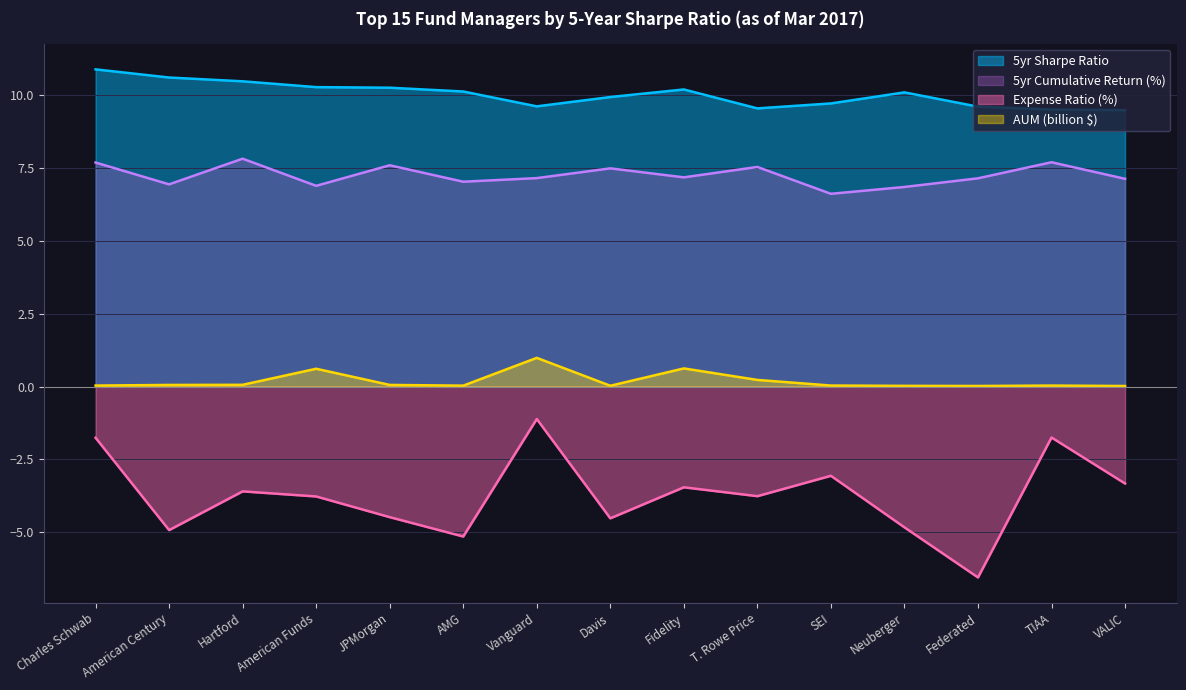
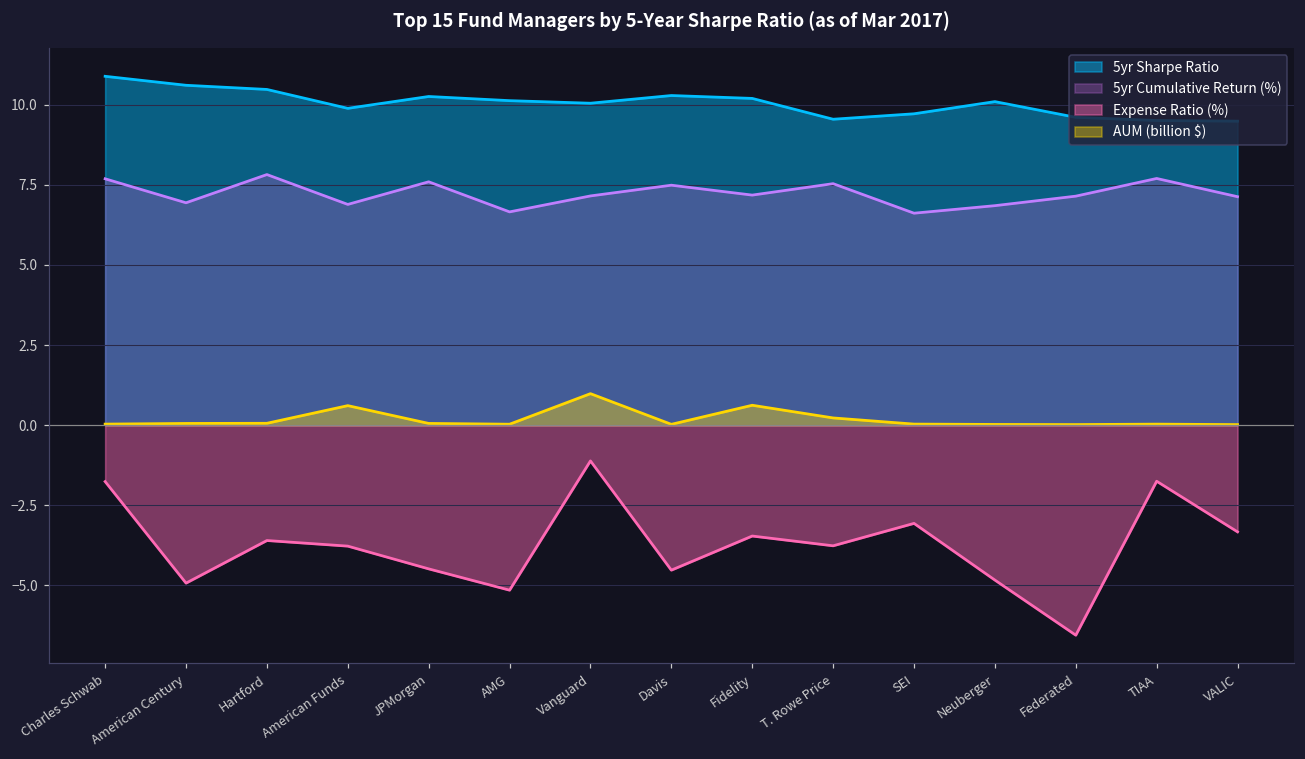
  {
    "5yr Sharpe Ratio": {
      "Charles Schwab": 10.9,
      "American Century": 10.6,
      "Hartford": 10.5,
-     "American Funds": 10.3,
+     "American Funds": 9.9,
      "JPMorgan": 10.3,
      "AMG": 10.1,
-     "Vanguard": 9.6,
-     "Davis": 9.9,
+     "Vanguard": 10.0,
+     "Davis": 10.3,
      "Fidelity": 10.2,
      "T. Rowe Price": 9.5,
      "SEI": 9.7,
      "Neuberger": 10.1
    },
    "5yr Cumulative Return (%)": {
      "Charles Schwab": 7.7,
      "American Century": 6.9,
      "Hartford": 7.8,
      "American Funds": 6.9,
      "JPMorgan": 7.6,
-     "AMG": 7.0,
+     "AMG": 6.7,
      "Vanguard": 7.2,
      "Davis": 7.5,
      "Fidelity": 7.2,
      "T. Rowe Price": 7.5,
      "SEI": 6.6,
      "Neuberger": 6.9,
      "Federated": 7.1,
      "TIAA": 7.7,
      "VALIC": 7.1
    },
    "AUM (billion $)": {
      "American Funds": 0.6,
      "Vanguard": 1.0,
      "Fidelity": 0.6,
      "T. Rowe Price": 0.2
    }
  }
